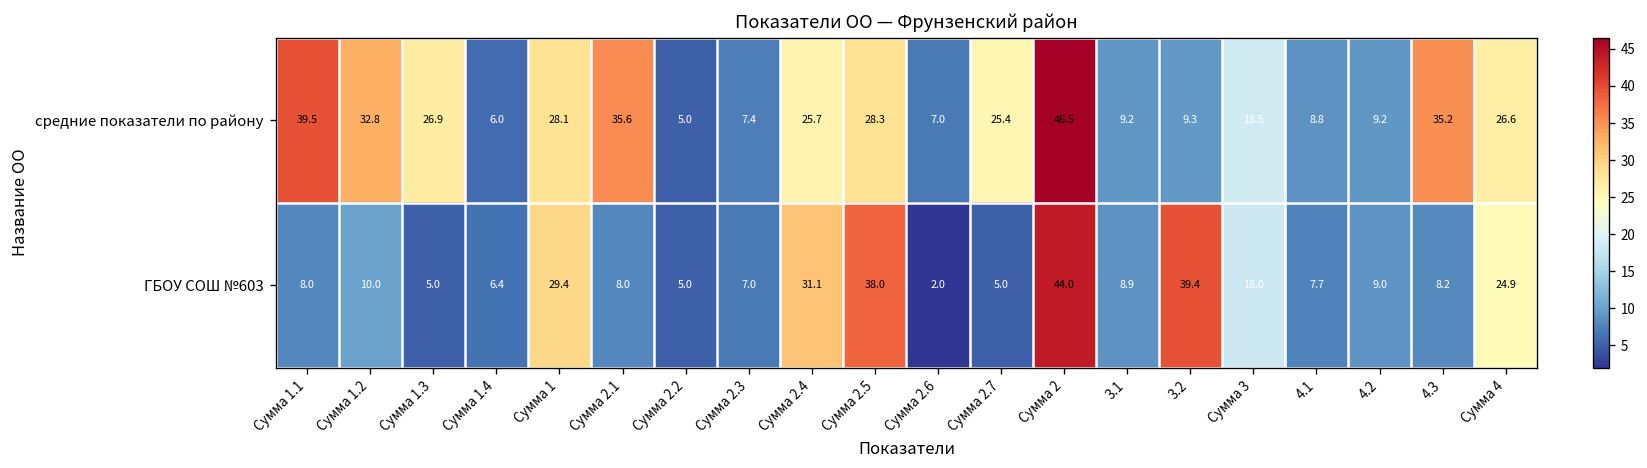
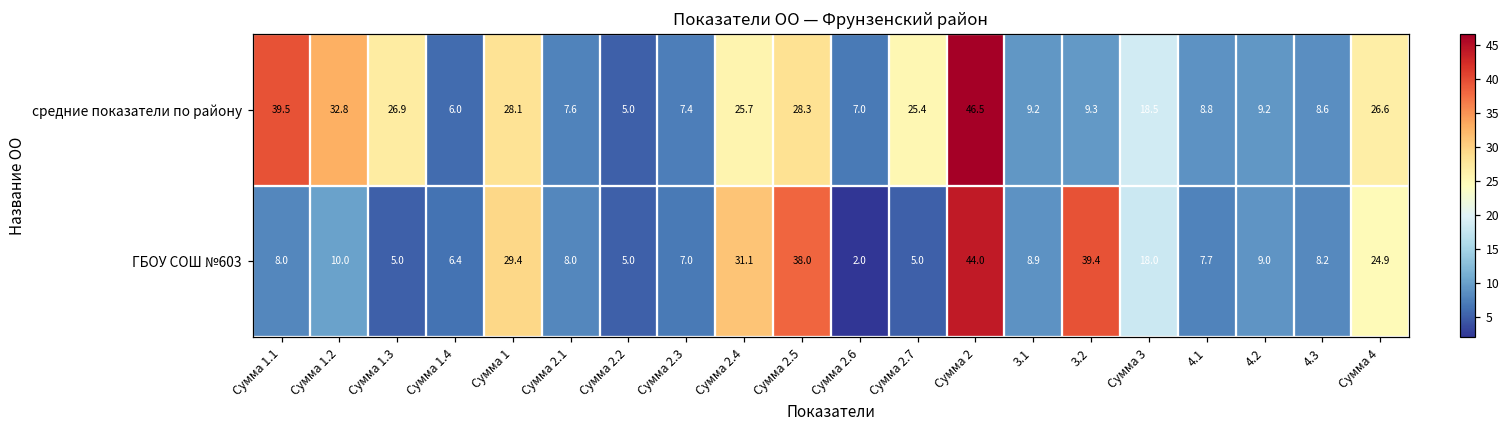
  {
    "средние показатели по району": {
      "Сумма 1.1": 39.5,
      "Сумма 1.2": 32.8,
      "Сумма 1.3": 26.9,
      "Сумма 1.4": 6.0,
      "Сумма 1": 28.1,
-     "Сумма 2.1": 35.6,
+     "Сумма 2.1": 7.6,
      "Сумма 2.2": 5.0,
      "Сумма 2.3": 7.4,
      "Сумма 2.4": 25.7,
      "Сумма 2.5": 28.3,
      "Сумма 2.6": 7.0,
      "Сумма 2.7": 25.4,
      "Сумма 2": 46.5,
      "3.1": 9.2,
      "3.2": 9.3,
      "4.1": 8.8,
      "4.2": 9.2,
-     "4.3": 35.2,
+     "4.3": 8.6,
      "Сумма 4": 26.6
    },
    "ГБОУ СОШ №603": {
      "Сумма 1.1": 8.0,
      "Сумма 1.2": 10.0,
      "Сумма 1.3": 5.0,
      "Сумма 1.4": 6.4,
      "Сумма 1": 29.4,
      "Сумма 2.1": 8.0,
      "Сумма 2.2": 5.0,
      "Сумма 2.3": 7.0,
      "Сумма 2.4": 31.1,
      "Сумма 2.5": 38.0,
      "Сумма 2.6": 2.0,
      "Сумма 2.7": 5.0,
      "Сумма 2": 44.0,
      "3.1": 8.9,
      "3.2": 39.4,
      "Сумма 3": 18.0,
      "4.1": 7.7,
      "4.2": 9.0,
      "4.3": 8.2,
      "Сумма 4": 24.9
    }
  }
